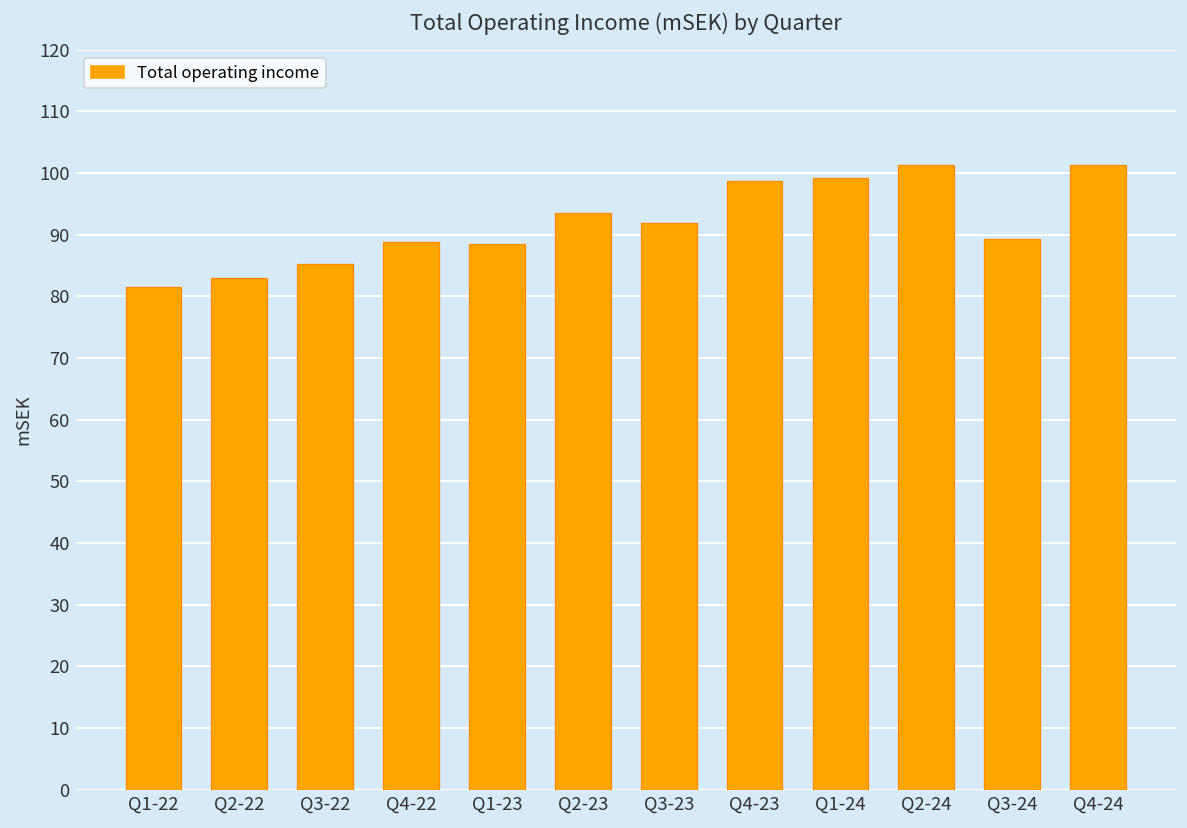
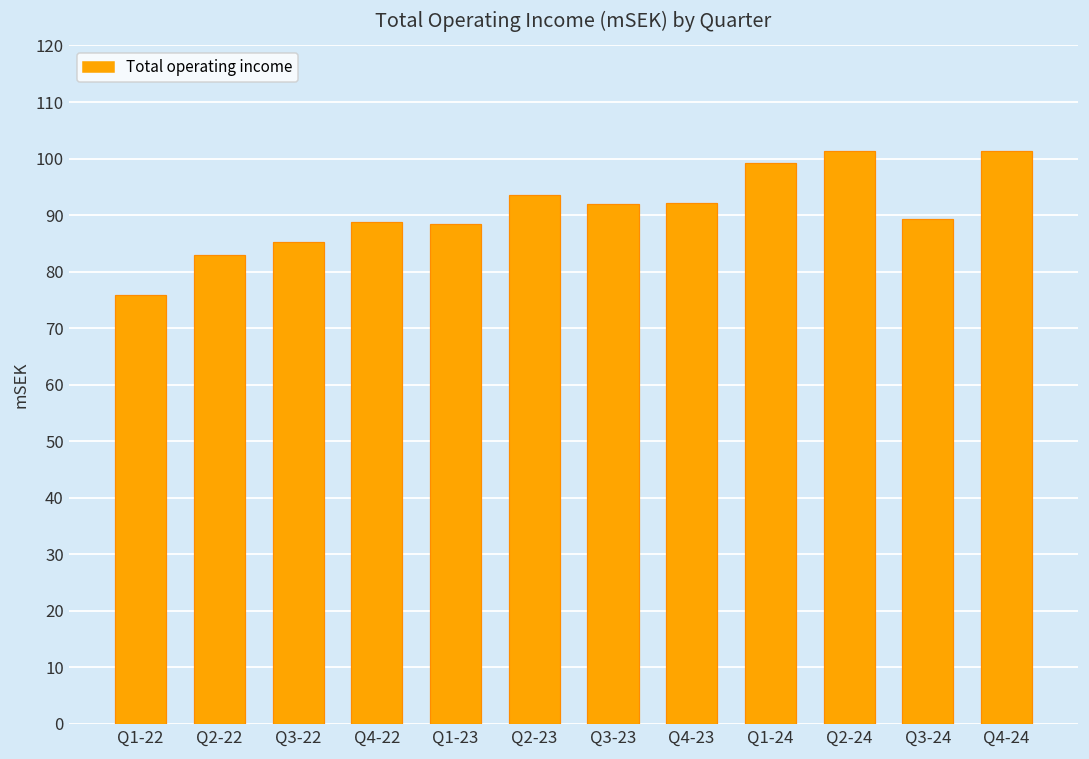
  {
-   "Q1-22": 81,
+   "Q1-22": 76,
    "Q2-22": 83,
    "Q3-22": 85,
    "Q4-22": 89,
    "Q1-23": 88,
    "Q2-23": 94,
    "Q3-23": 92,
-   "Q4-23": 99,
+   "Q4-23": 92,
    "Q1-24": 99,
    "Q2-24": 101,
    "Q3-24": 89,
    "Q4-24": 101
  }
